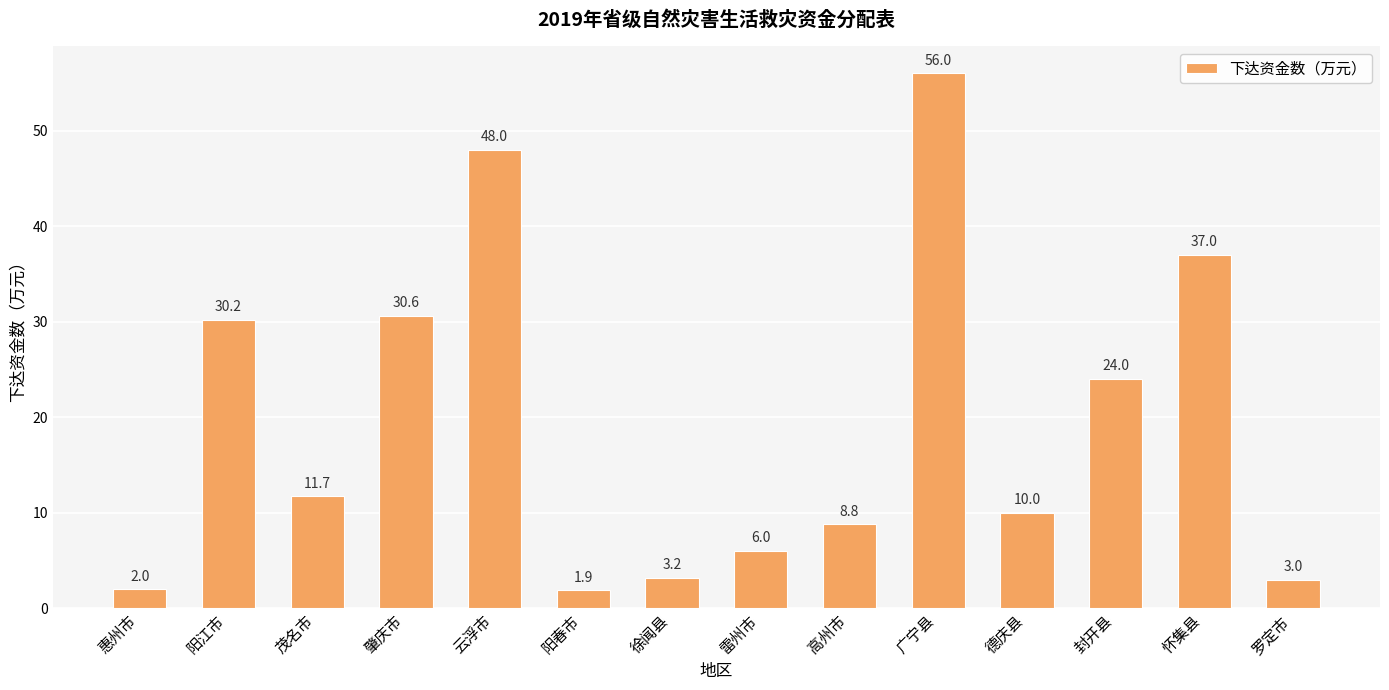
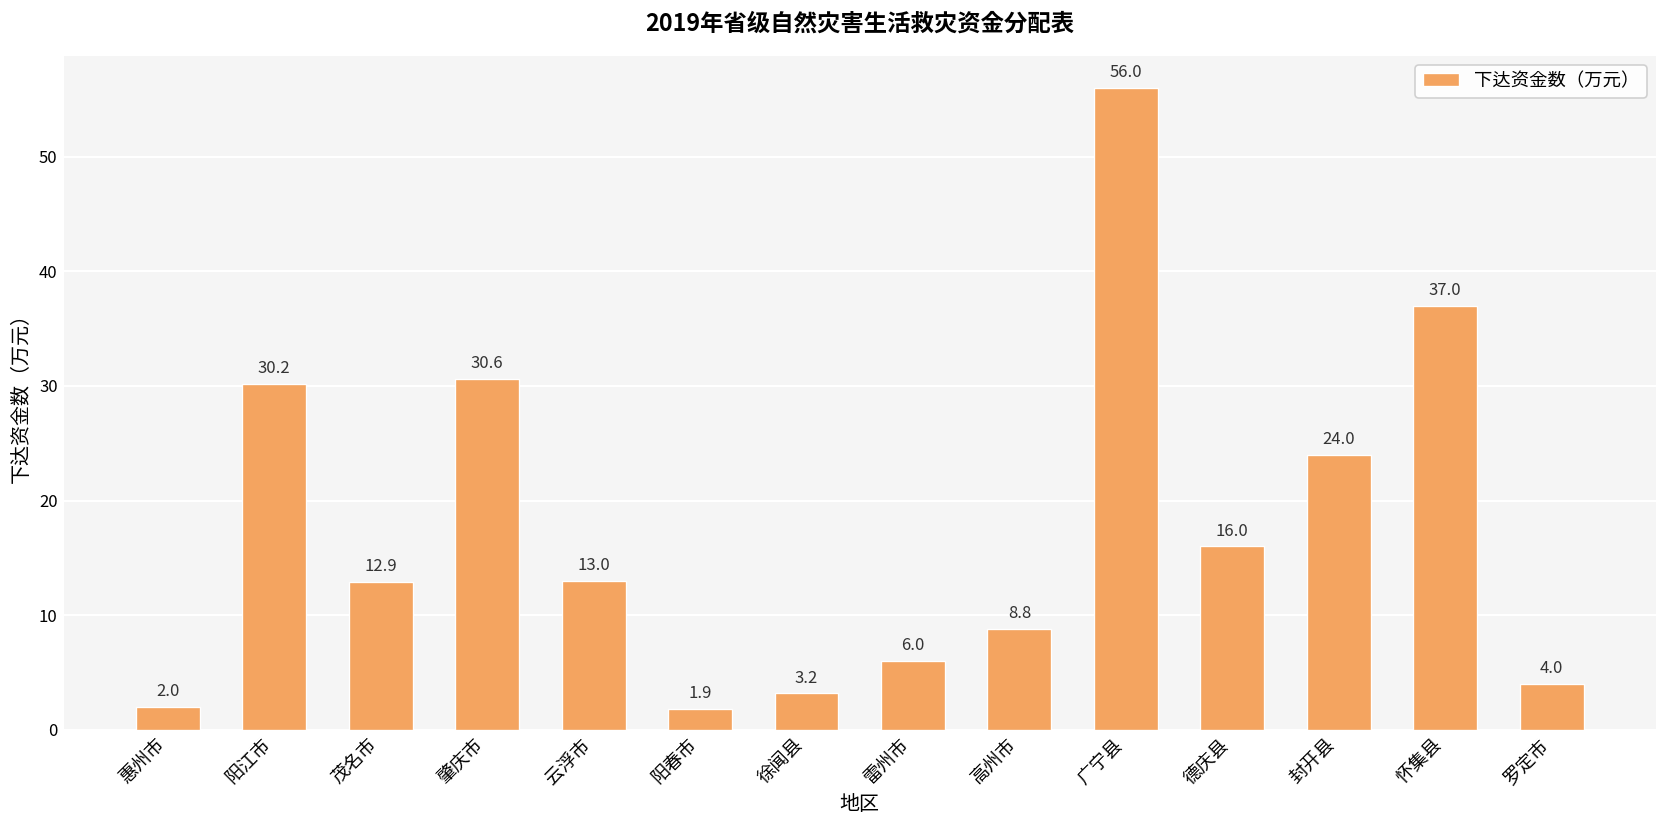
  {
    "惠州市": 2.0,
    "阳江市": 30.2,
-   "茂名市": 11.7,
+   "茂名市": 12.9,
    "肇庆市": 30.6,
-   "云浮市": 48.0,
+   "云浮市": 13.0,
    "阳春市": 1.9,
    "徐闻县": 3.2,
    "雷州市": 6.0,
    "高州市": 8.8,
    "广宁县": 56.0,
-   "德庆县": 10.0,
+   "德庆县": 16.0,
    "封开县": 24.0,
    "怀集县": 37.0,
-   "罗定市": 3.0
+   "罗定市": 4.0
  }
